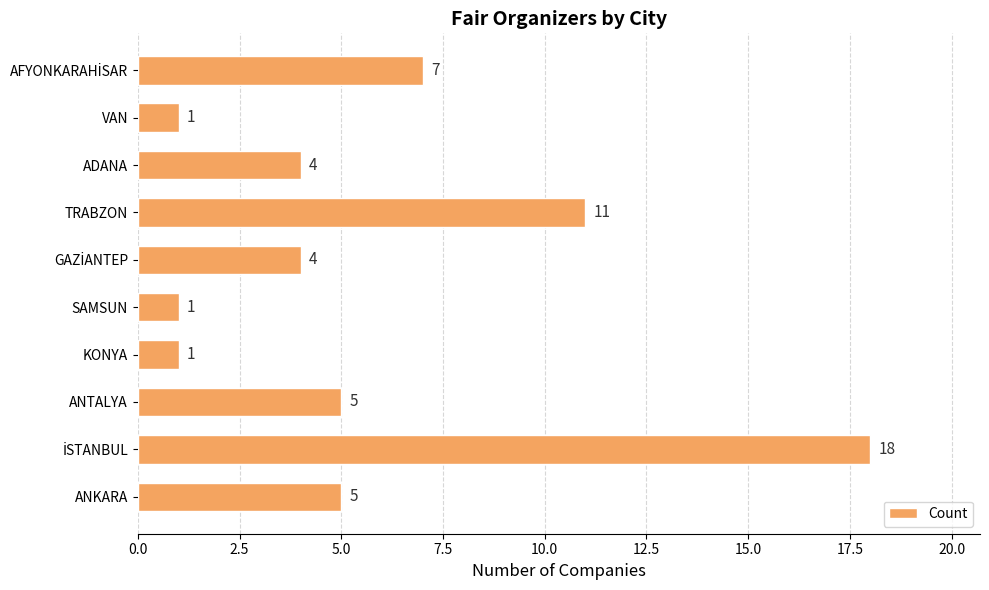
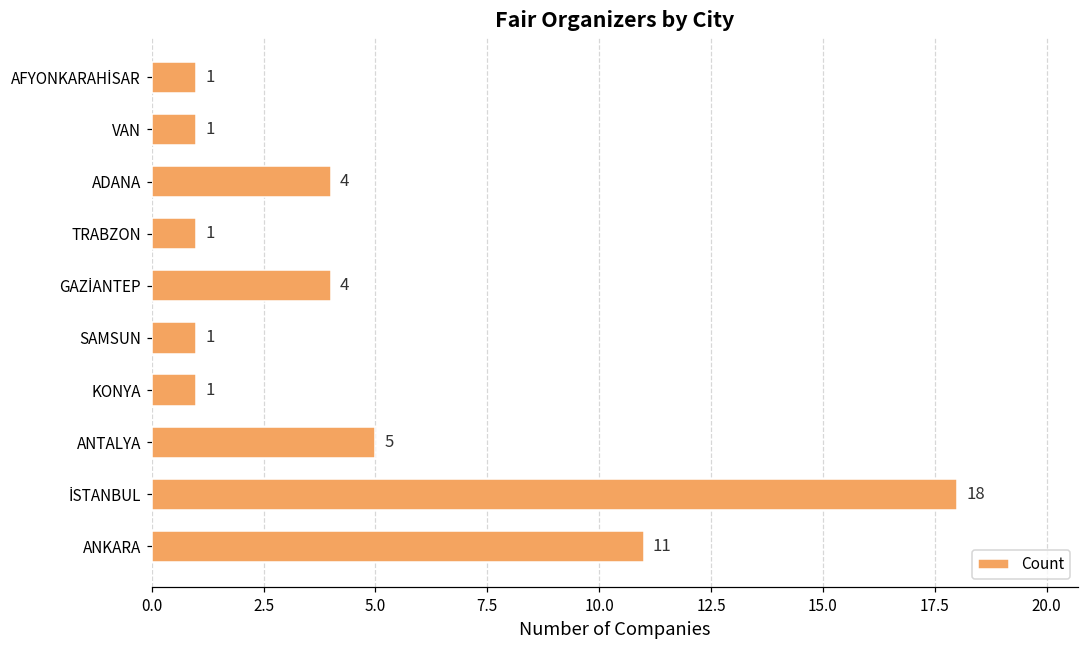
  {
-   "AFYONKARAHİSAR": 7,
+   "AFYONKARAHİSAR": 1,
    "VAN": 1,
    "ADANA": 4,
-   "TRABZON": 11,
+   "TRABZON": 1,
    "GAZİANTEP": 4,
    "SAMSUN": 1,
    "KONYA": 1,
    "ANTALYA": 5,
    "İSTANBUL": 18,
-   "ANKARA": 5
+   "ANKARA": 11
  }
